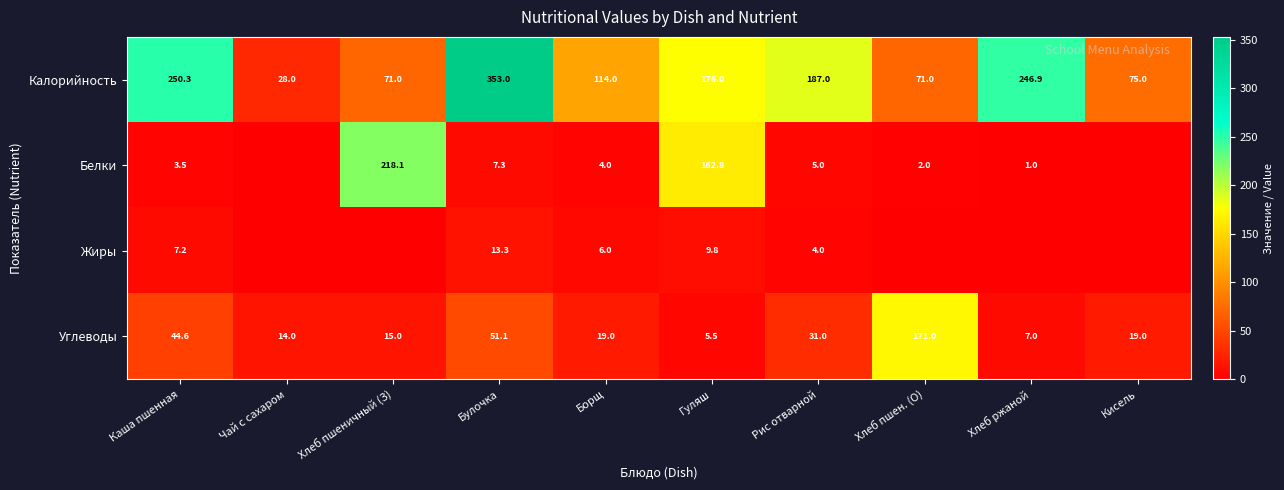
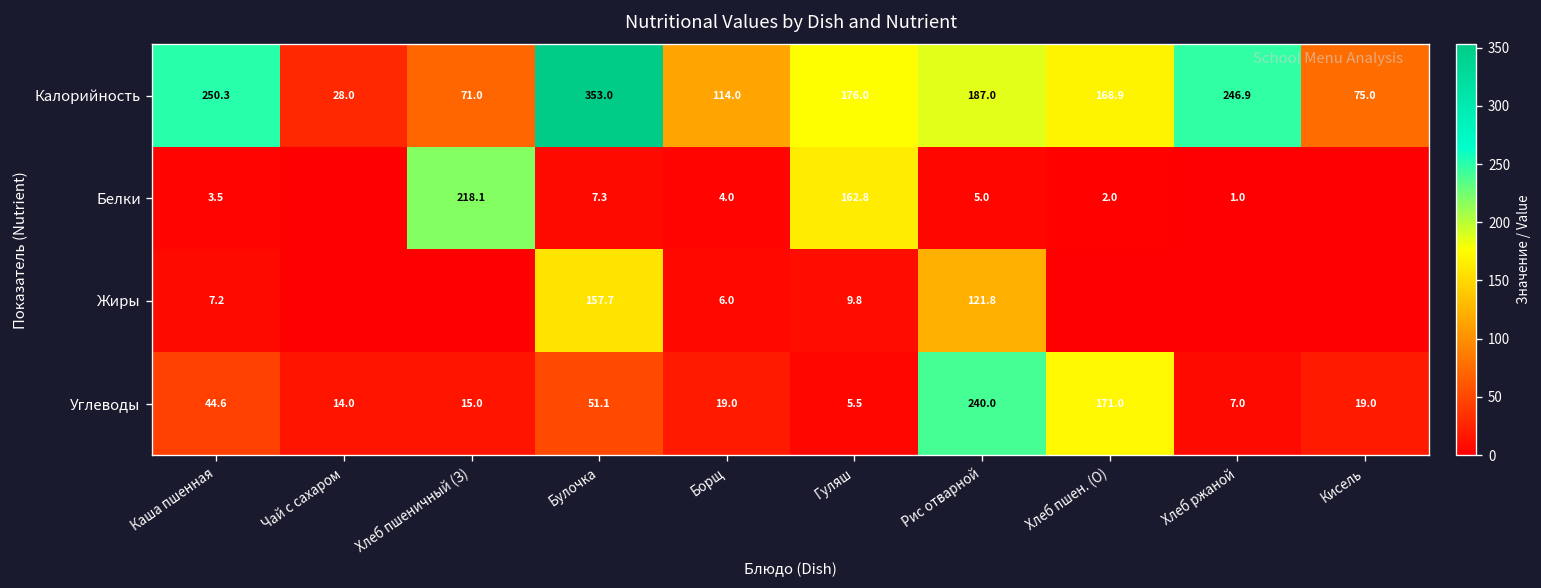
  {
    "Калорийность": {
      "Каша пшенная": 250.3,
      "Чай с сахаром": 28.0,
      "Хлеб пшеничный (З)": 71.0,
      "Булочка": 353.0,
      "Борщ": 114.0,
      "Гуляш": 176.0,
      "Рис отварной": 187.0,
-     "Хлеб пшен. (О)": 71.0,
+     "Хлеб пшен. (О)": 168.9,
      "Хлеб ржаной": 246.9
    },
    "Белки": {
      "Каша пшенная": 3.5,
      "Хлеб пшеничный (З)": 218.1,
      "Булочка": 7.3,
      "Борщ": 4.0,
      "Гуляш": 162.8,
      "Рис отварной": 5.0,
      "Хлеб пшен. (О)": 2.0,
      "Хлеб ржаной": 1.0
    },
    "Жиры": {
      "Каша пшенная": 7.2,
-     "Булочка": 13.3,
+     "Булочка": 157.7,
      "Борщ": 6.0,
      "Гуляш": 9.8,
-     "Рис отварной": 4.0
+     "Рис отварной": 121.8
    },
    "Углеводы": {
      "Каша пшенная": 44.6,
      "Чай с сахаром": 14.0,
      "Хлеб пшеничный (З)": 15.0,
      "Булочка": 51.1,
      "Борщ": 19.0,
      "Гуляш": 5.5,
-     "Рис отварной": 31.0,
+     "Рис отварной": 240.0,
      "Хлеб пшен. (О)": 171.0,
      "Хлеб ржаной": 7.0,
      "Кисель": 19.0
    }
  }
